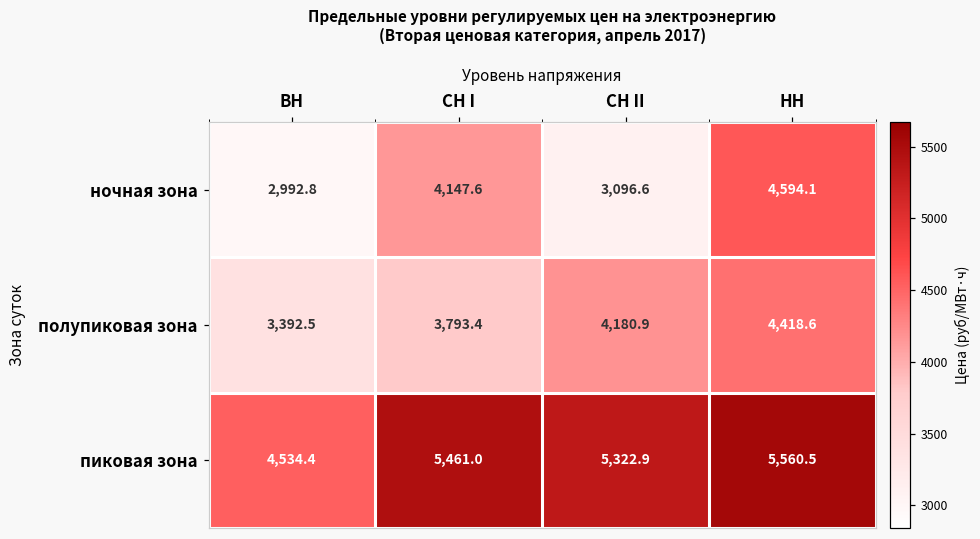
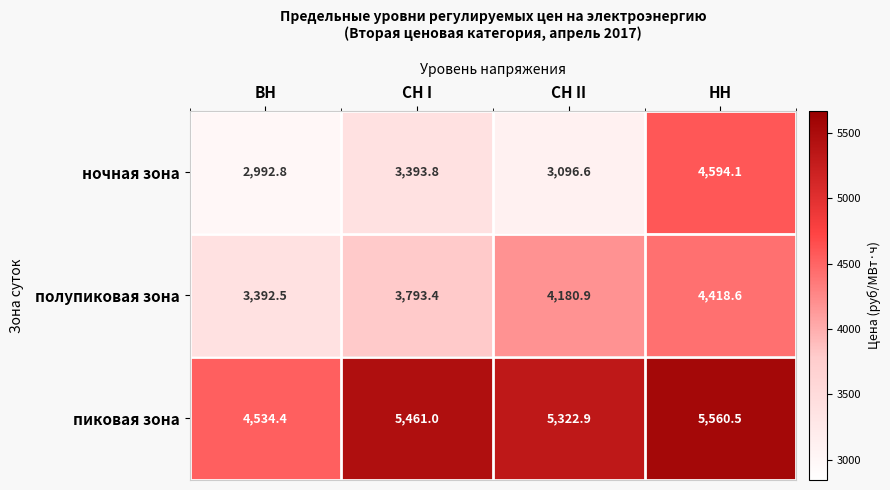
  {
    "ночная зона": {
      "ВН": "2,992.8",
-     "СН I": "4,147.6",
+     "СН I": "3,393.8",
      "СН II": "3,096.6",
      "НН": "4,594.1"
    },
    "полупиковая зона": {
      "ВН": "3,392.5",
      "СН I": "3,793.4",
      "СН II": "4,180.9",
      "НН": "4,418.6"
    },
    "пиковая зона": {
      "ВН": "4,534.4",
      "СН I": "5,461.0",
      "СН II": "5,322.9",
      "НН": "5,560.5"
    }
  }
